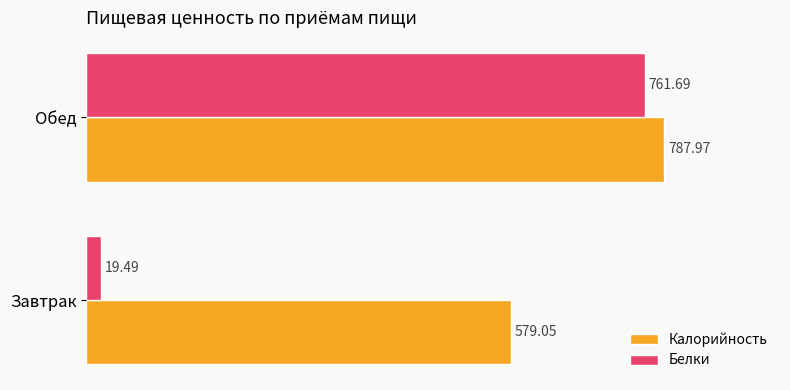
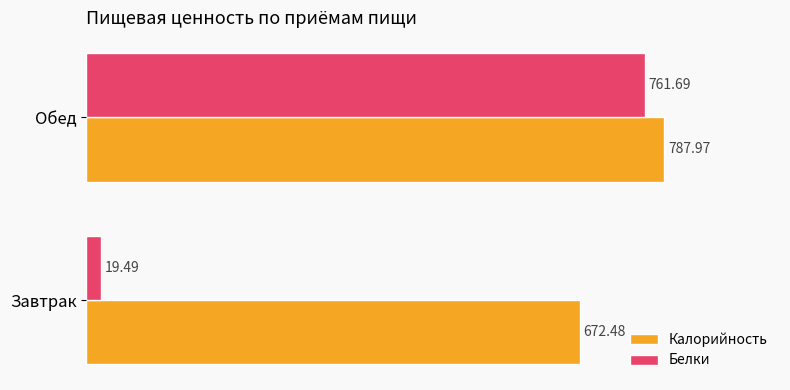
  {
    "Калорийность": {
      "Обед": 787.97,
-     "Завтрак": 579.05
+     "Завтрак": 672.48
    },
    "Белки": {
      "Обед": 761.69,
      "Завтрак": 19.49
    }
  }
